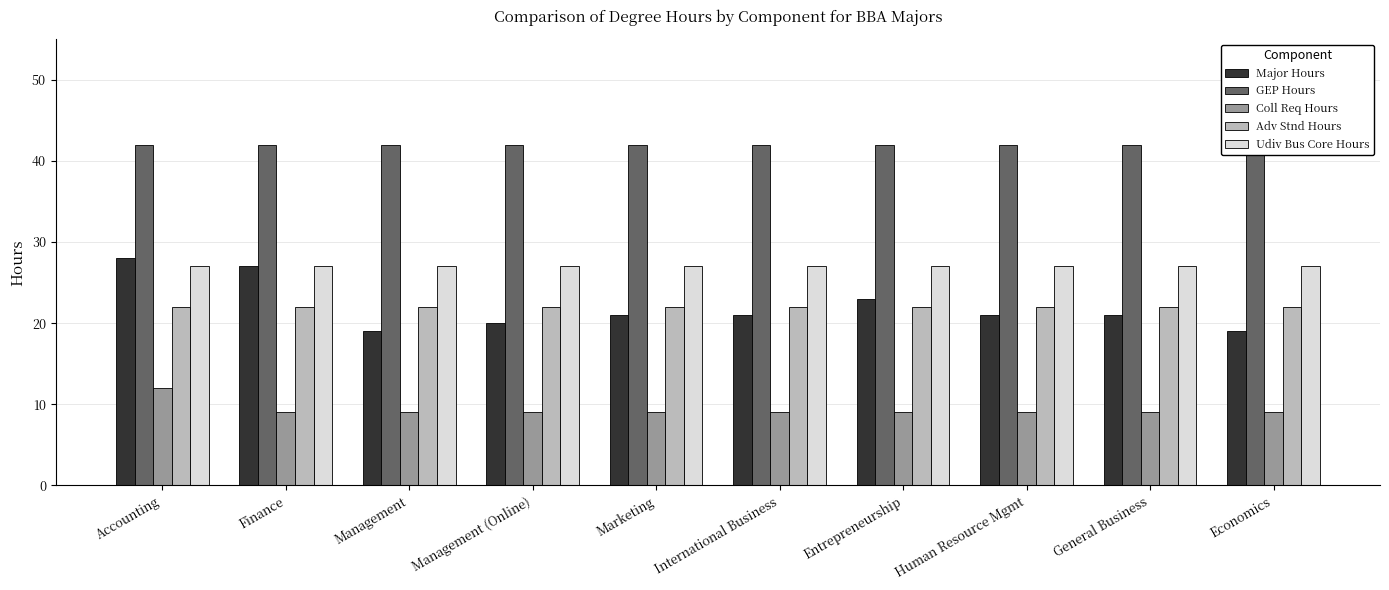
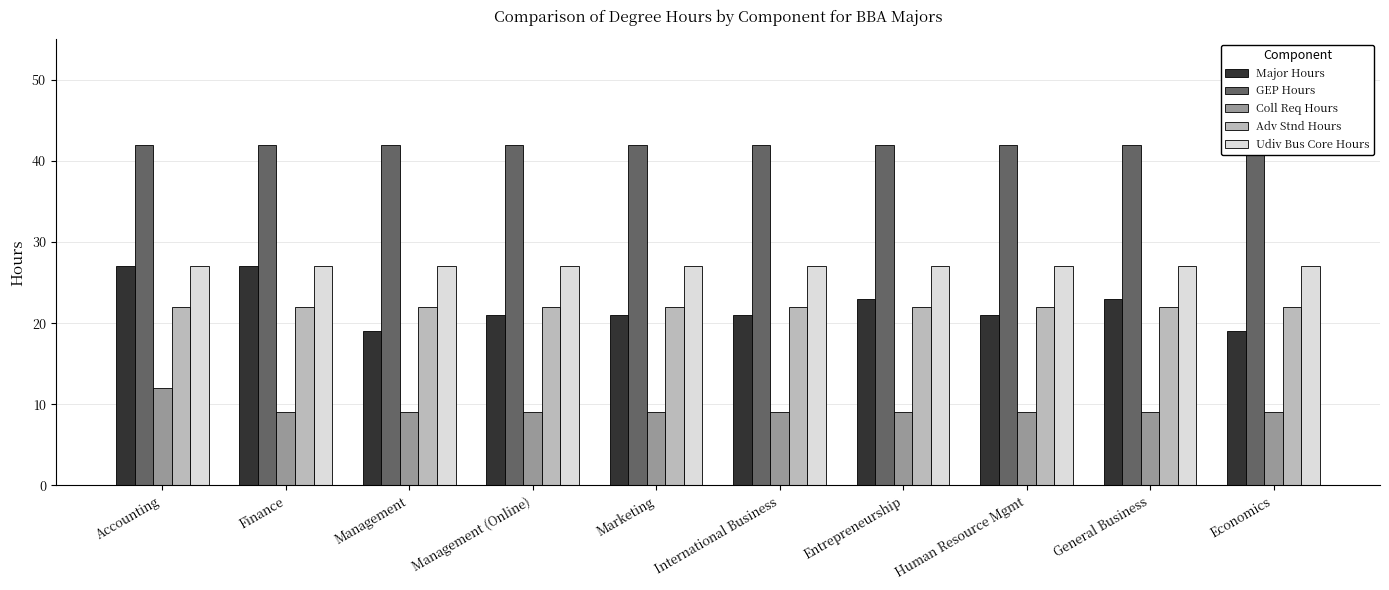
  {
    "Major Hours": {
-     "Accounting": 28,
+     "Accounting": 27,
      "Finance": 27,
      "Management": 19,
-     "Management (Online)": 20,
+     "Management (Online)": 21,
      "Marketing": 21,
      "International Business": 21,
      "Entrepreneurship": 23,
      "Human Resource Mgmt": 21,
-     "General Business": 21,
+     "General Business": 23,
      "Economics": 19
    },
    "GEP Hours": {
      "Accounting": 42,
      "Finance": 42,
      "Management": 42,
      "Management (Online)": 42,
      "Marketing": 42,
      "International Business": 42,
      "Entrepreneurship": 42,
      "Human Resource Mgmt": 42,
      "General Business": 42
    }
  }
